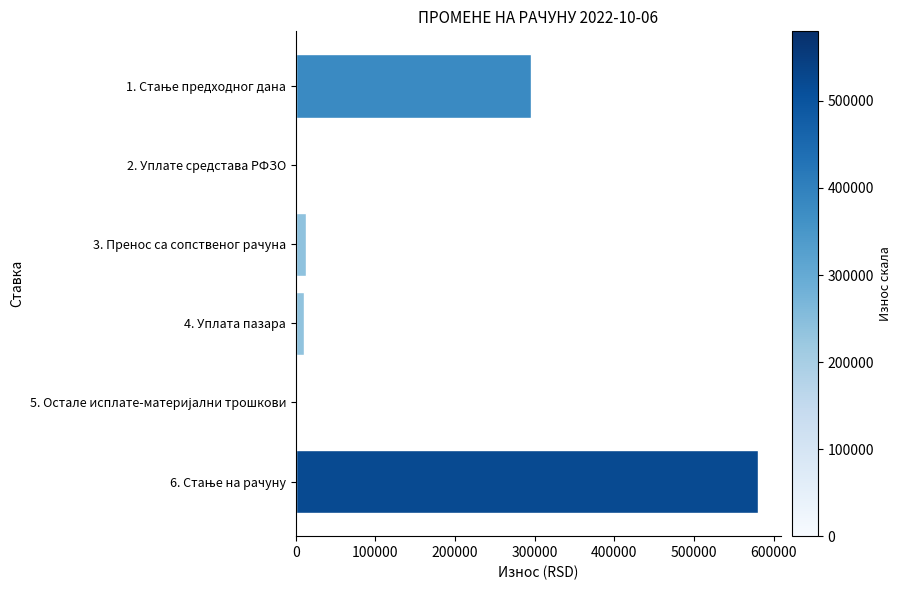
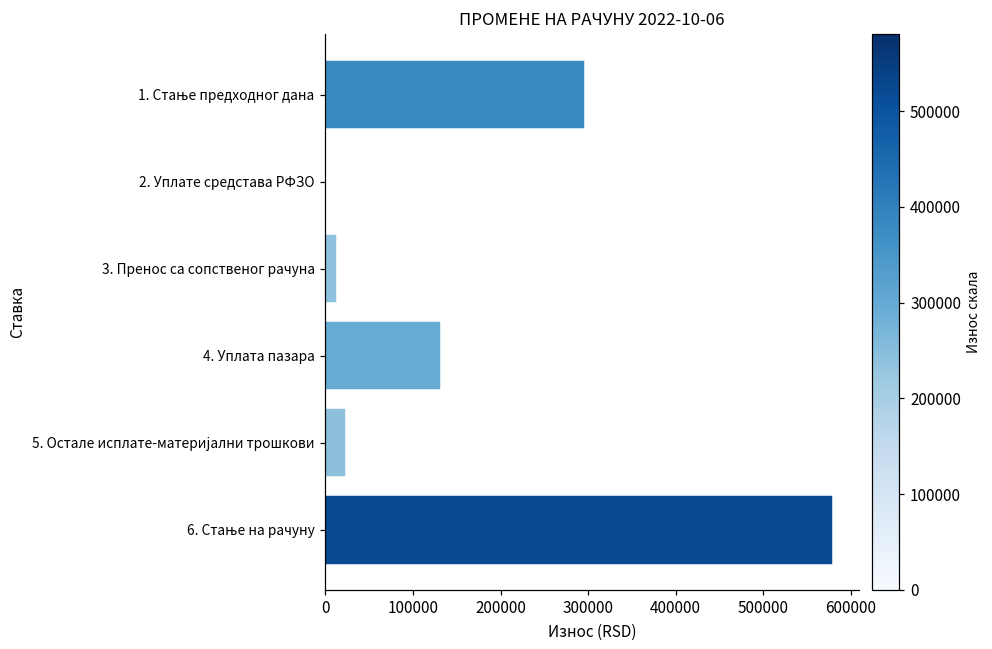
  {
    "1. Стање предходног дана": 300000,
    "2. Уплате средстава РФЗО": 0,
    "3. Пренос са сопственог рачуна": 10000,
-   "4. Уплата пазара": 10000,
-   "5. Остале исплате-материјални трошкови": 0,
+   "4. Уплата пазара": 130000,
+   "5. Остале исплате-материјални трошкови": 20000,
    "6. Стање на рачуну": 580000
  }
